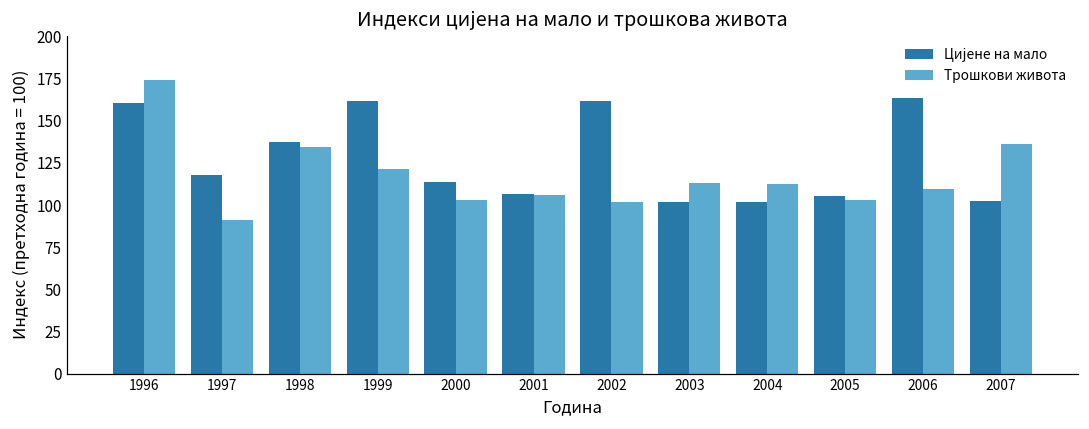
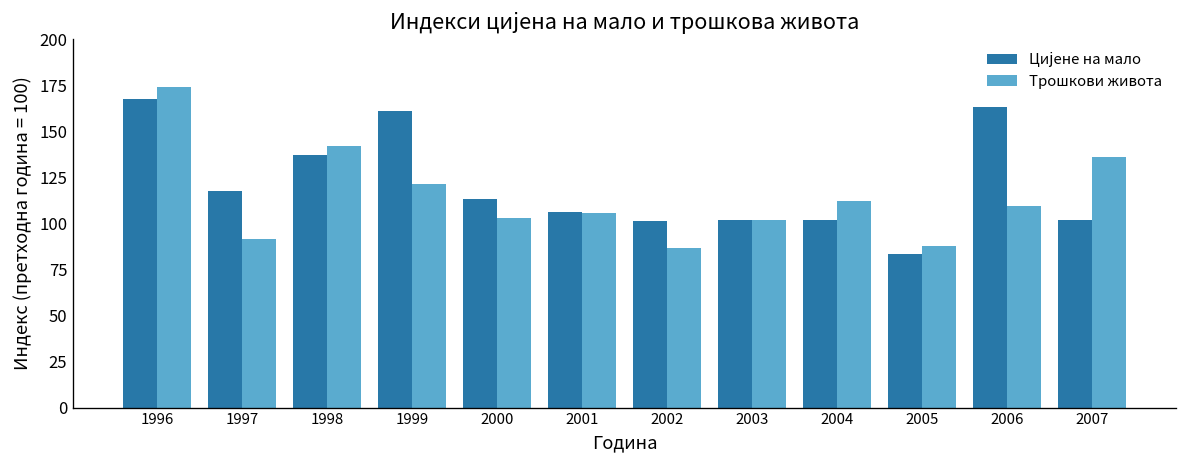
  {
    "Цијене на мало": {
-     "1996": 160,
+     "1996": 168,
      "1997": 118,
      "1998": 137,
      "1999": 162,
      "2000": 114,
      "2001": 107,
-     "2002": 162,
+     "2002": 102,
      "2003": 102,
      "2004": 102,
-     "2005": 105,
+     "2005": 84,
      "2006": 164,
      "2007": 102
    },
    "Трошкови живота": {
      "1996": 174,
      "1997": 91,
-     "1998": 134,
+     "1998": 142,
      "1999": 121,
      "2000": 103,
      "2001": 106,
-     "2002": 102,
-     "2003": 113,
+     "2002": 87,
+     "2003": 102,
      "2004": 112,
-     "2005": 103,
+     "2005": 88,
      "2006": 110,
      "2007": 136
    }
  }
